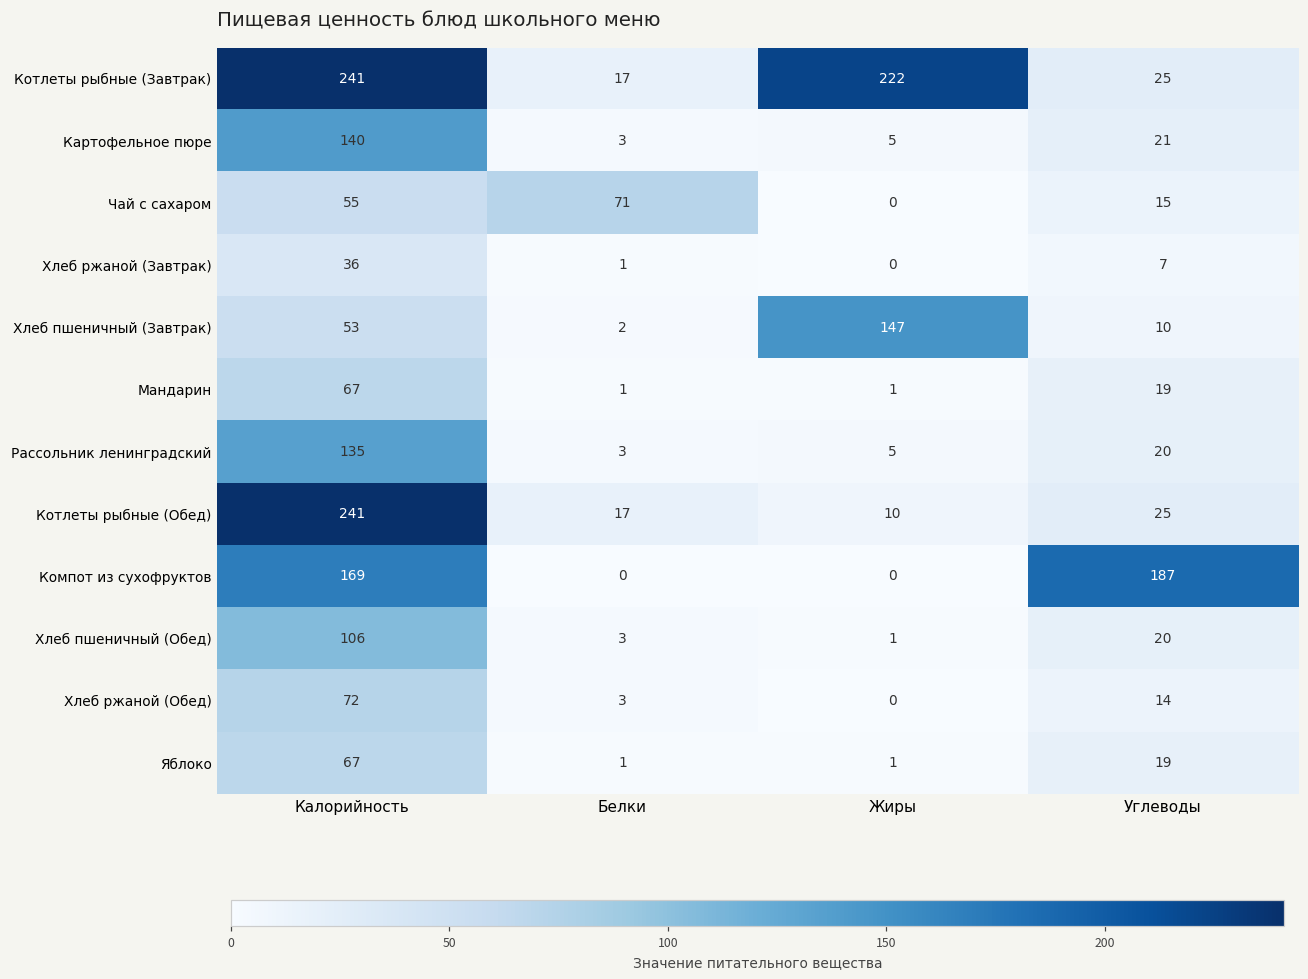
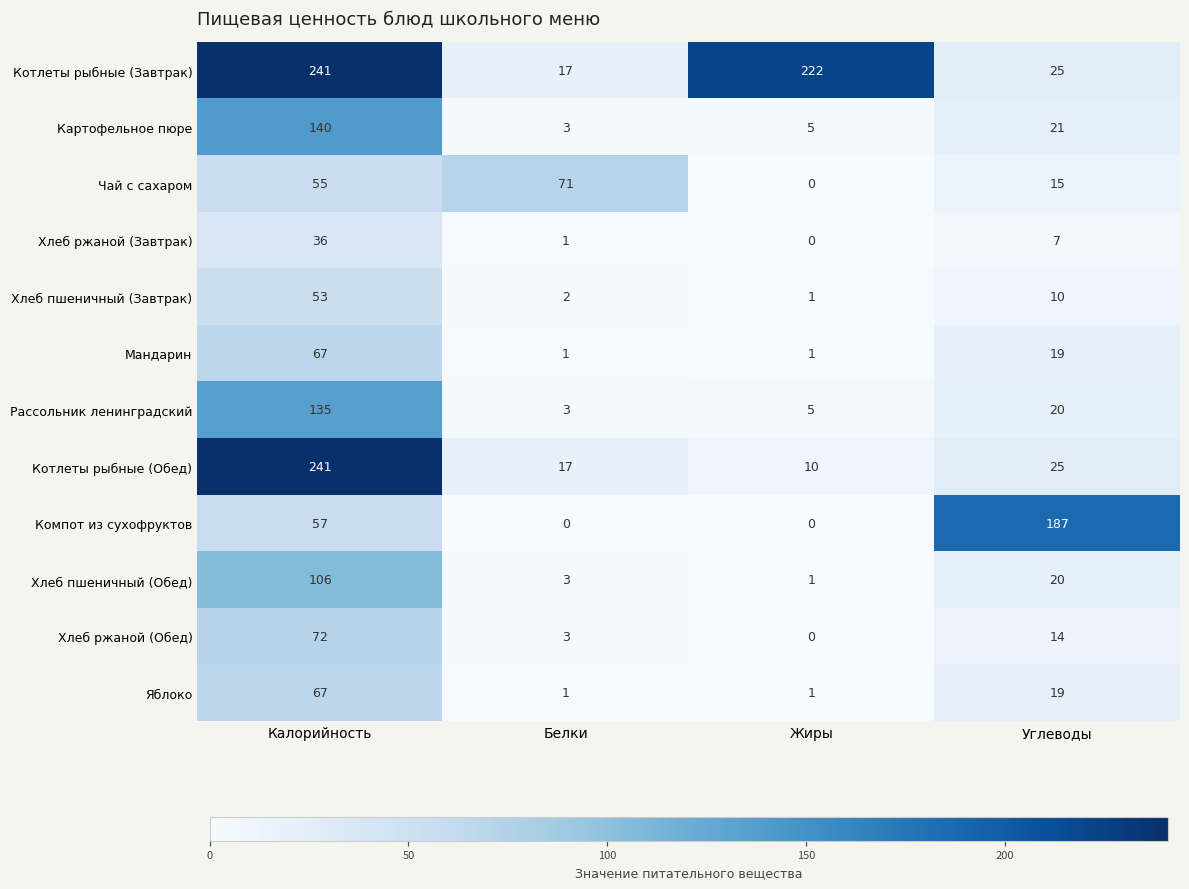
  {
    "Котлеты рыбные (Завтрак)": {
      "Калорийность": 241,
      "Белки": 17,
      "Жиры": 222,
      "Углеводы": 25
    },
    "Картофельное пюре": {
      "Калорийность": 140,
      "Белки": 3,
      "Жиры": 5,
      "Углеводы": 21
    },
    "Чай с сахаром": {
      "Калорийность": 55,
      "Белки": 71,
      "Жиры": 0,
      "Углеводы": 15
    },
    "Хлеб ржаной (Завтрак)": {
      "Калорийность": 36,
      "Белки": 1,
      "Жиры": 0,
      "Углеводы": 7
    },
    "Хлеб пшеничный (Завтрак)": {
      "Калорийность": 53,
      "Белки": 2,
-     "Жиры": 147,
+     "Жиры": 1,
      "Углеводы": 10
    },
    "Мандарин": {
      "Калорийность": 67,
      "Белки": 1,
      "Жиры": 1,
      "Углеводы": 19
    },
    "Рассольник ленинградский": {
      "Калорийность": 135,
      "Белки": 3,
      "Жиры": 5,
      "Углеводы": 20
    },
    "Котлеты рыбные (Обед)": {
      "Калорийность": 241,
      "Белки": 17,
      "Жиры": 10,
      "Углеводы": 25
    },
    "Компот из сухофруктов": {
-     "Калорийность": 169,
+     "Калорийность": 57,
      "Белки": 0,
      "Жиры": 0,
      "Углеводы": 187
    },
    "Хлеб пшеничный (Обед)": {
      "Калорийность": 106,
      "Белки": 3,
      "Жиры": 1,
      "Углеводы": 20
    },
    "Хлеб ржаной (Обед)": {
      "Калорийность": 72,
      "Белки": 3,
      "Жиры": 0,
      "Углеводы": 14
    },
    "Яблоко": {
      "Калорийность": 67,
      "Белки": 1,
      "Жиры": 1,
      "Углеводы": 19
    }
  }
